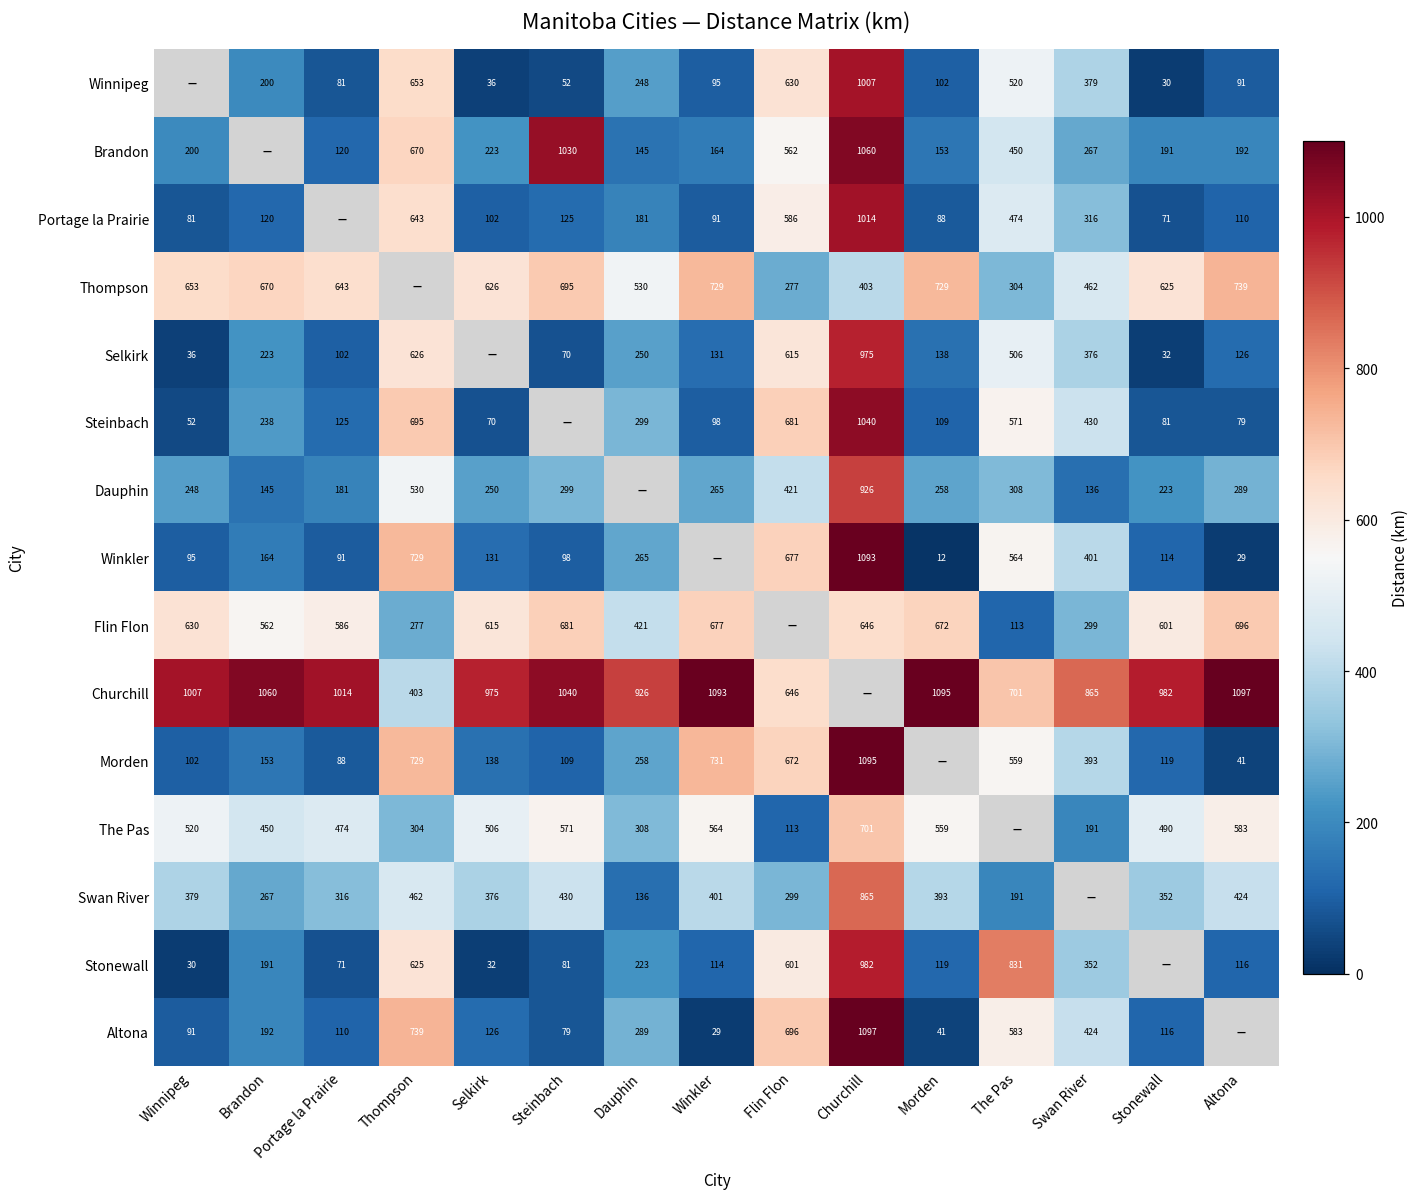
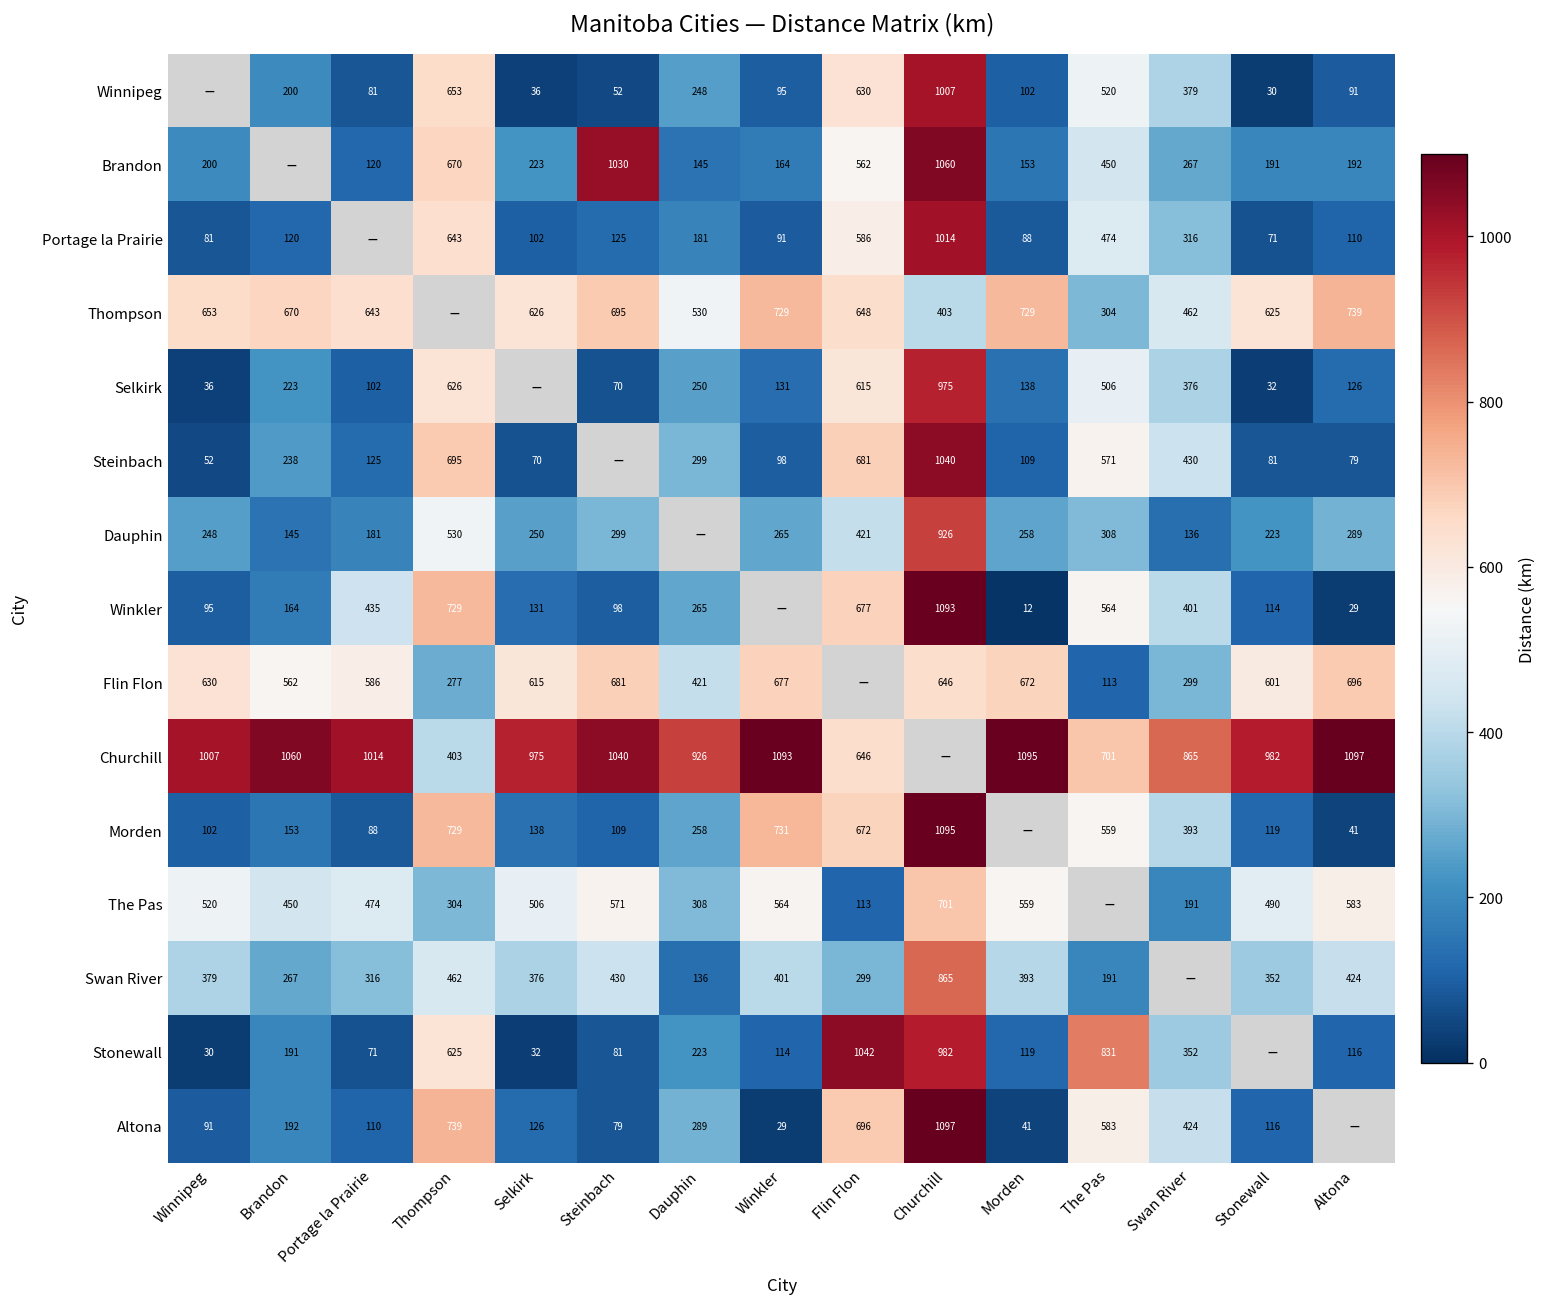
  {
    "Thompson": {
      "Winnipeg": 653,
      "Brandon": 670,
      "Portage la Prairie": 643,
      "Selkirk": 626,
      "Steinbach": 695,
      "Dauphin": 530,
      "Winkler": 729,
-     "Flin Flon": 277,
+     "Flin Flon": 648,
      "Churchill": 403,
      "Morden": 729,
      "The Pas": 304,
      "Swan River": 462,
      "Stonewall": 625,
      "Altona": 739
    },
    "Winkler": {
      "Winnipeg": 95,
      "Brandon": 164,
-     "Portage la Prairie": 91,
+     "Portage la Prairie": 435,
      "Thompson": 729,
      "Selkirk": 131,
      "Steinbach": 98,
      "Dauphin": 265,
      "Flin Flon": 677,
      "Churchill": 1093,
      "Morden": 12,
      "The Pas": 564,
      "Swan River": 401,
      "Stonewall": 114,
      "Altona": 29
    },
    "Stonewall": {
      "Winnipeg": 30,
      "Brandon": 191,
      "Portage la Prairie": 71,
      "Thompson": 625,
      "Selkirk": 32,
      "Steinbach": 81,
      "Dauphin": 223,
      "Winkler": 114,
-     "Flin Flon": 601,
+     "Flin Flon": 1042,
      "Churchill": 982,
      "Morden": 119,
      "The Pas": 831,
      "Swan River": 352,
      "Altona": 116
    }
  }
